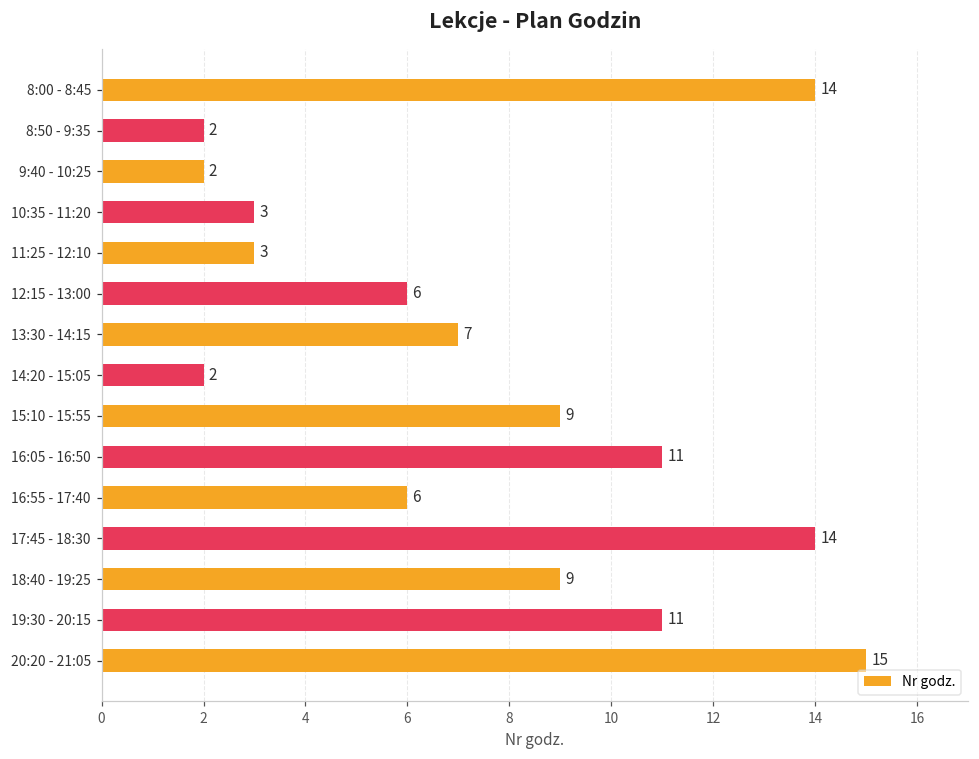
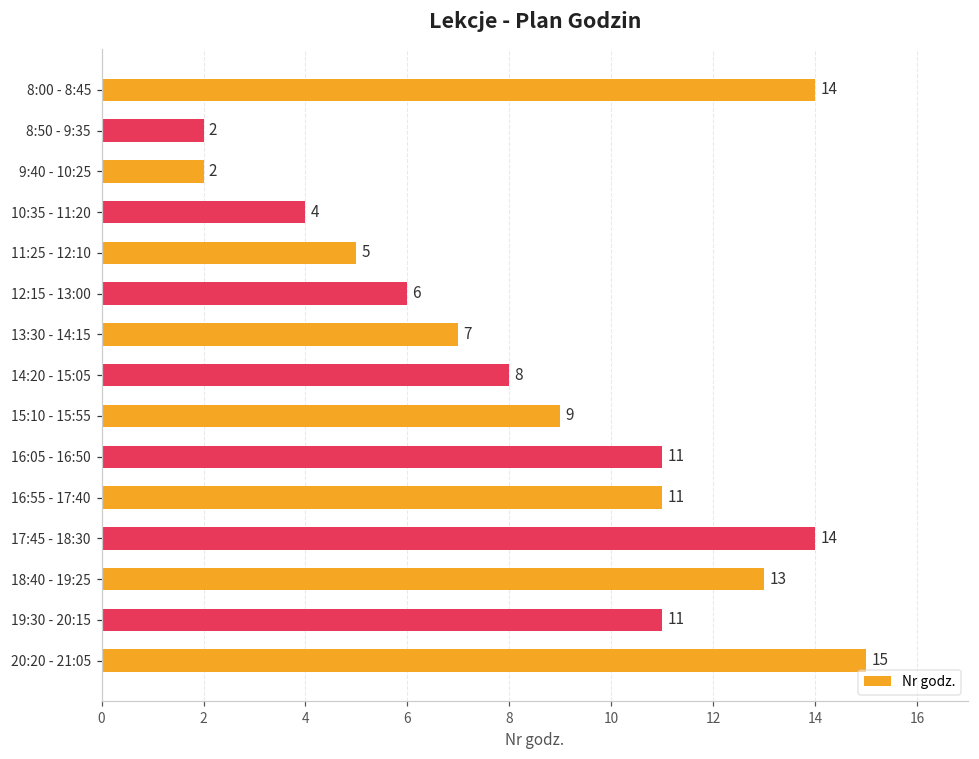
  {
    "8:00 - 8:45": 14,
    "8:50 - 9:35": 2,
    "9:40 - 10:25": 2,
-   "10:35 - 11:20": 3,
-   "11:25 - 12:10": 3,
+   "10:35 - 11:20": 4,
+   "11:25 - 12:10": 5,
    "12:15 - 13:00": 6,
    "13:30 - 14:15": 7,
-   "14:20 - 15:05": 2,
+   "14:20 - 15:05": 8,
    "15:10 - 15:55": 9,
    "16:05 - 16:50": 11,
-   "16:55 - 17:40": 6,
+   "16:55 - 17:40": 11,
    "17:45 - 18:30": 14,
-   "18:40 - 19:25": 9,
+   "18:40 - 19:25": 13,
    "19:30 - 20:15": 11,
    "20:20 - 21:05": 15
  }
